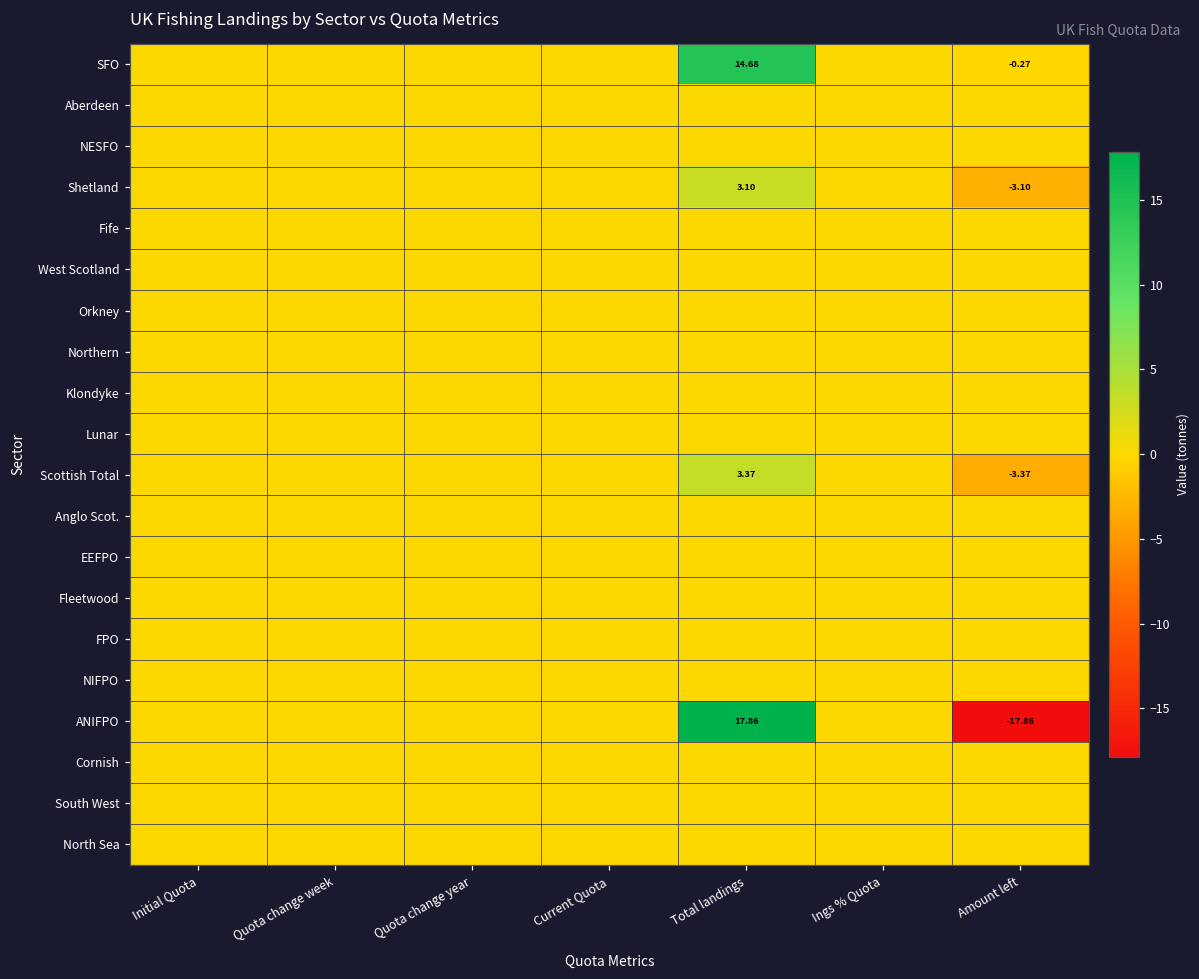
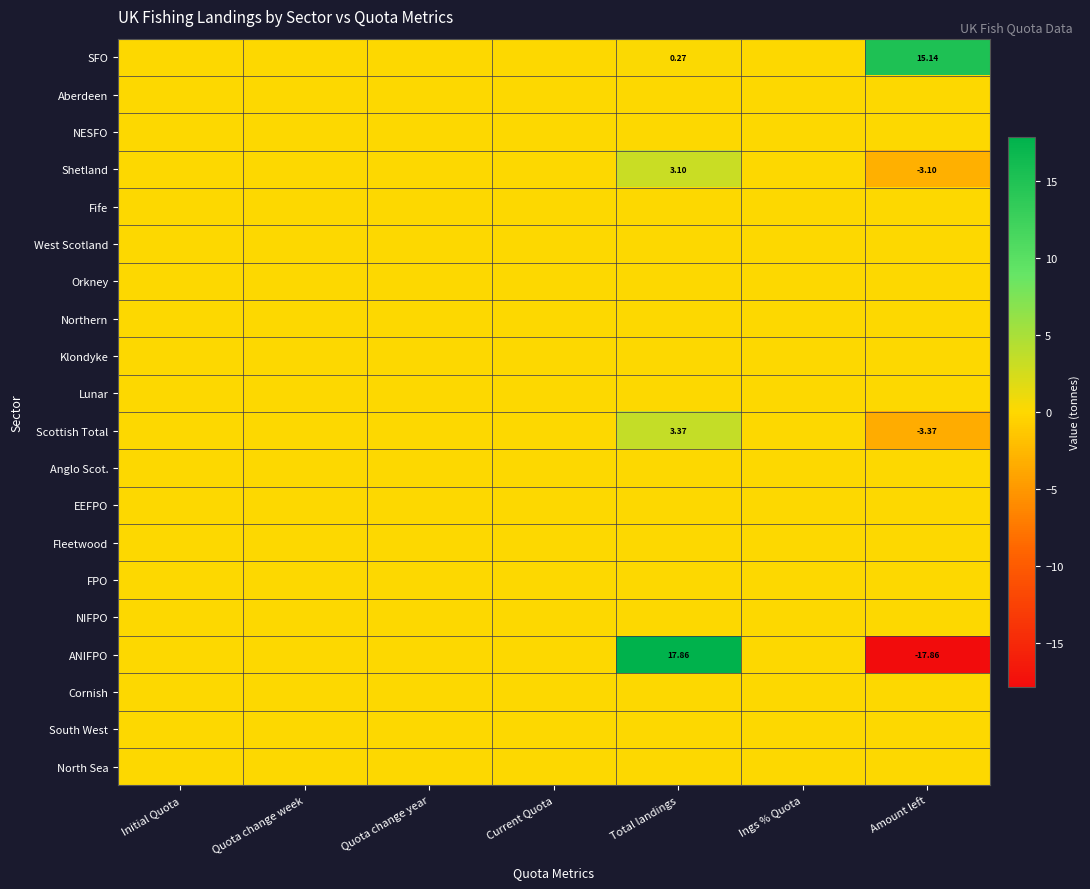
  {
    "SFO": {
-     "Total landings": 14.68,
-     "Amount left": -0.27
+     "Total landings": 0.27,
+     "Amount left": 15.14
    },
    "Shetland": {
      "Total landings": 3.10,
      "Amount left": -3.10
    },
    "Scottish Total": {
      "Total landings": 3.37,
      "Amount left": -3.37
    },
    "ANIFPO": {
      "Total landings": 17.86,
      "Amount left": -17.86
    }
  }
